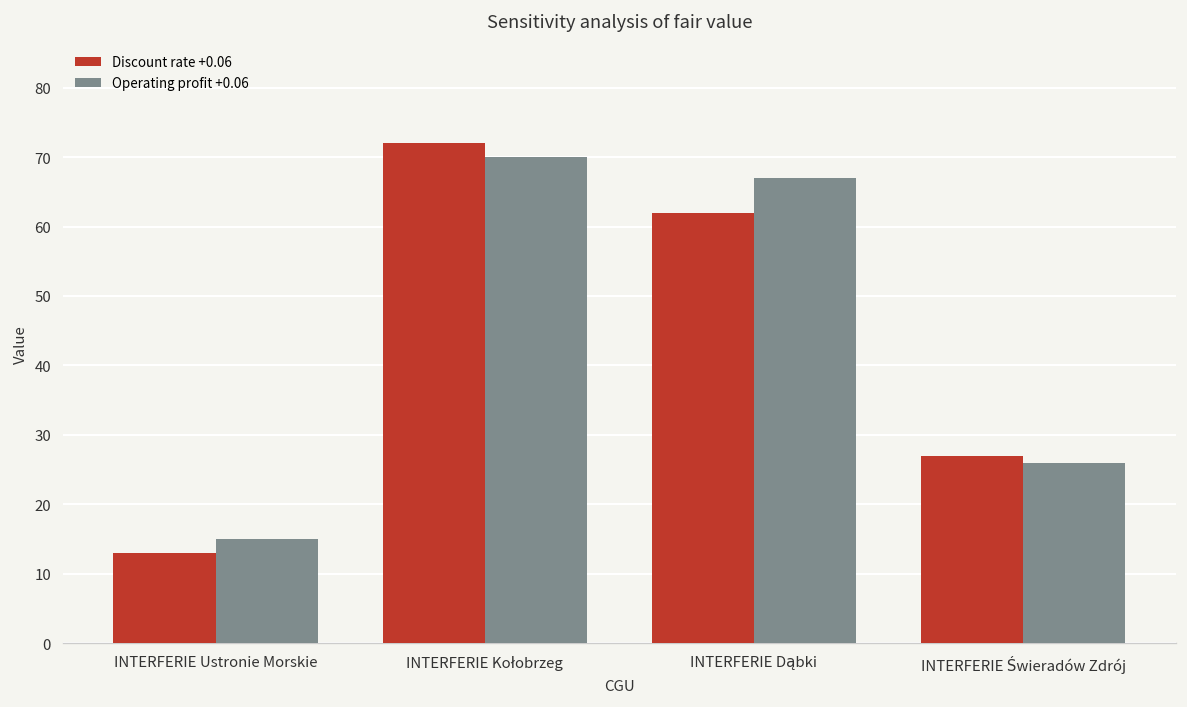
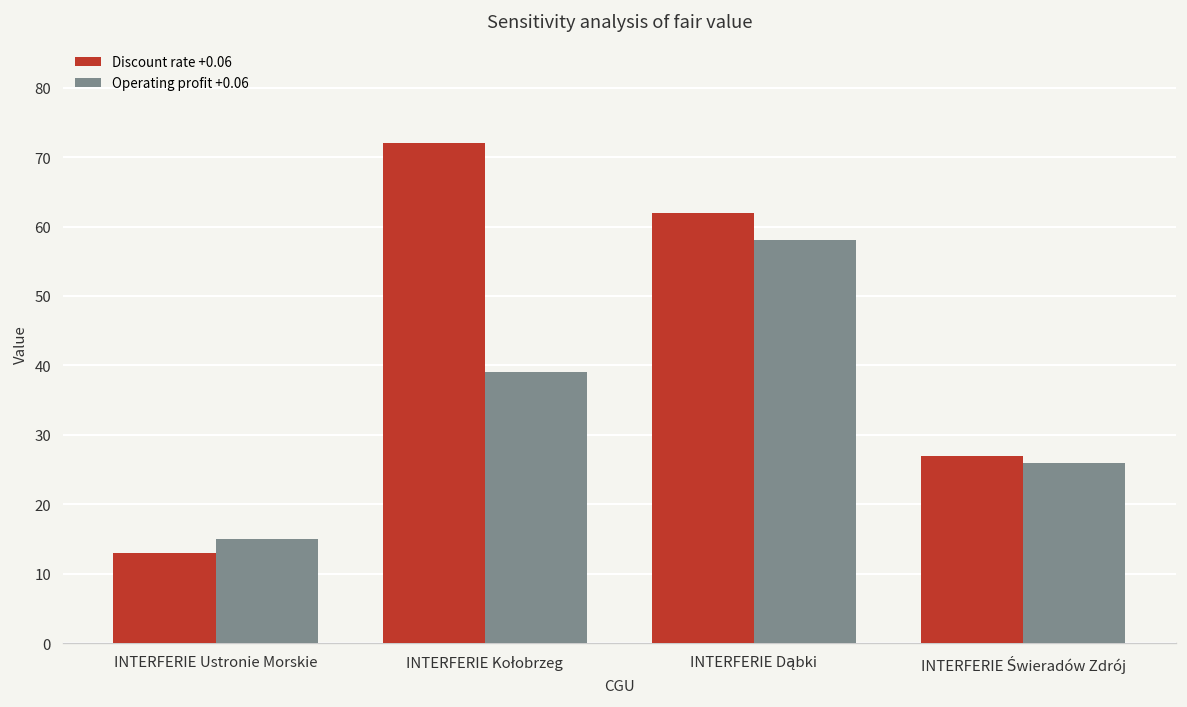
  {
    "Discount rate +0.06": {
      "INTERFERIE Ustronie Morskie": 13,
      "INTERFERIE Kołobrzeg": 72,
      "INTERFERIE Dąbki": 62,
      "INTERFERIE Świeradów Zdrój": 27
    },
    "Operating profit +0.06": {
      "INTERFERIE Ustronie Morskie": 15,
-     "INTERFERIE Kołobrzeg": 70,
-     "INTERFERIE Dąbki": 67,
+     "INTERFERIE Kołobrzeg": 39,
+     "INTERFERIE Dąbki": 58,
      "INTERFERIE Świeradów Zdrój": 26
    }
  }
